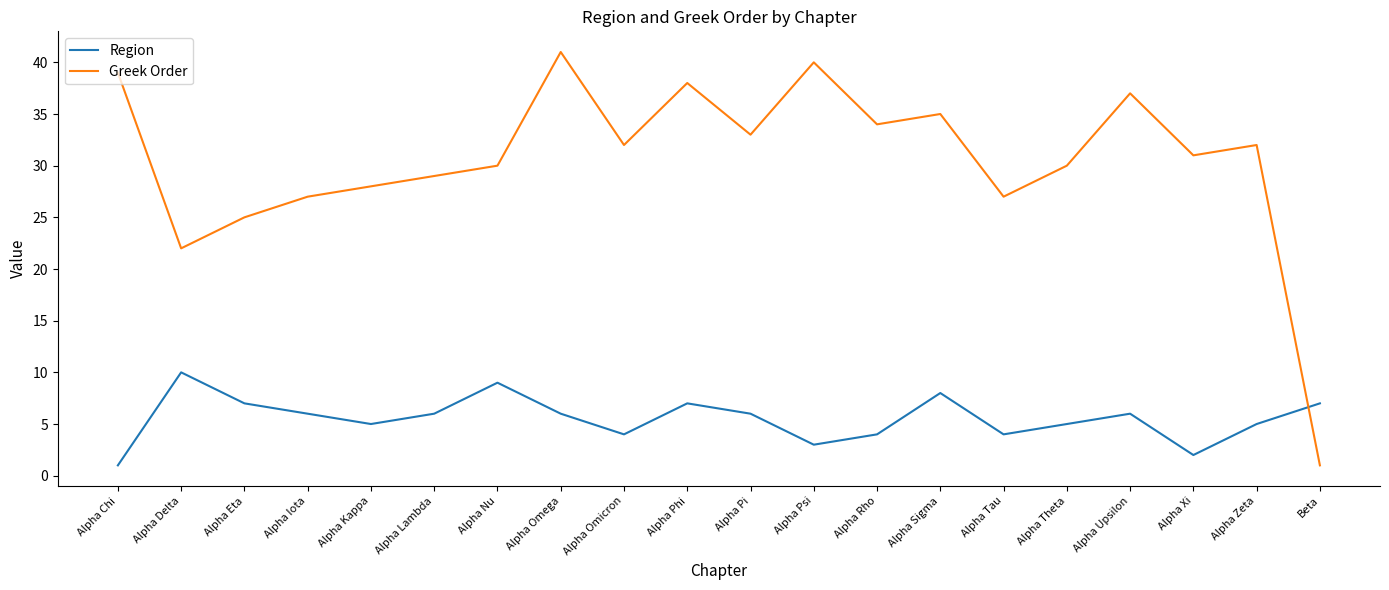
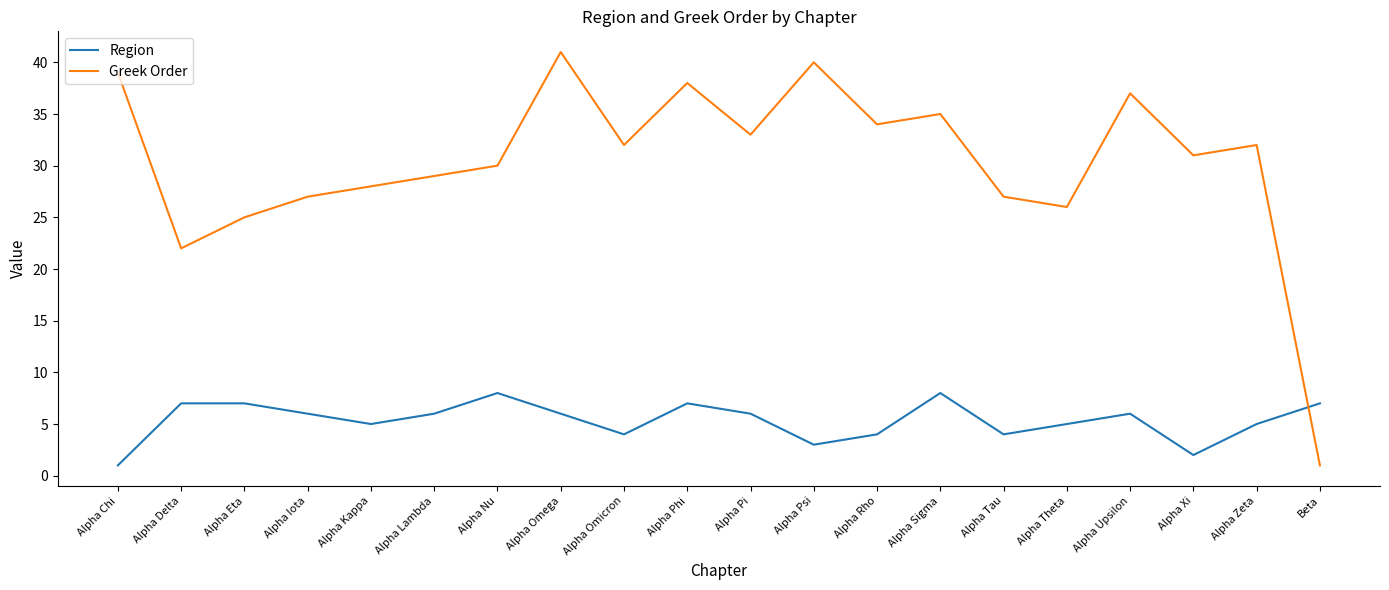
  {
    "Region": {
      "Alpha Chi": 1,
-     "Alpha Delta": 10,
+     "Alpha Delta": 7,
      "Alpha Eta": 7,
      "Alpha Iota": 6,
      "Alpha Kappa": 5,
      "Alpha Lambda": 6,
-     "Alpha Nu": 9,
+     "Alpha Nu": 8,
      "Alpha Omega": 6,
      "Alpha Omicron": 4,
      "Alpha Phi": 7,
      "Alpha Pi": 6,
      "Alpha Psi": 3,
      "Alpha Rho": 4,
      "Alpha Sigma": 8,
      "Alpha Tau": 4,
      "Alpha Theta": 5,
      "Alpha Upsilon": 6,
      "Alpha Xi": 2,
      "Alpha Zeta": 5,
      "Beta": 7
    },
    "Greek Order": {
      "Alpha Delta": 22,
      "Alpha Eta": 25,
      "Alpha Iota": 27,
      "Alpha Kappa": 28,
      "Alpha Lambda": 29,
      "Alpha Nu": 30,
      "Alpha Omega": 41,
      "Alpha Omicron": 32,
      "Alpha Phi": 38,
      "Alpha Pi": 33,
      "Alpha Psi": 40,
      "Alpha Rho": 34,
      "Alpha Sigma": 35,
      "Alpha Tau": 27,
-     "Alpha Theta": 30,
+     "Alpha Theta": 26,
      "Alpha Upsilon": 37,
      "Alpha Xi": 31,
      "Alpha Zeta": 32,
      "Beta": 1
    }
  }
